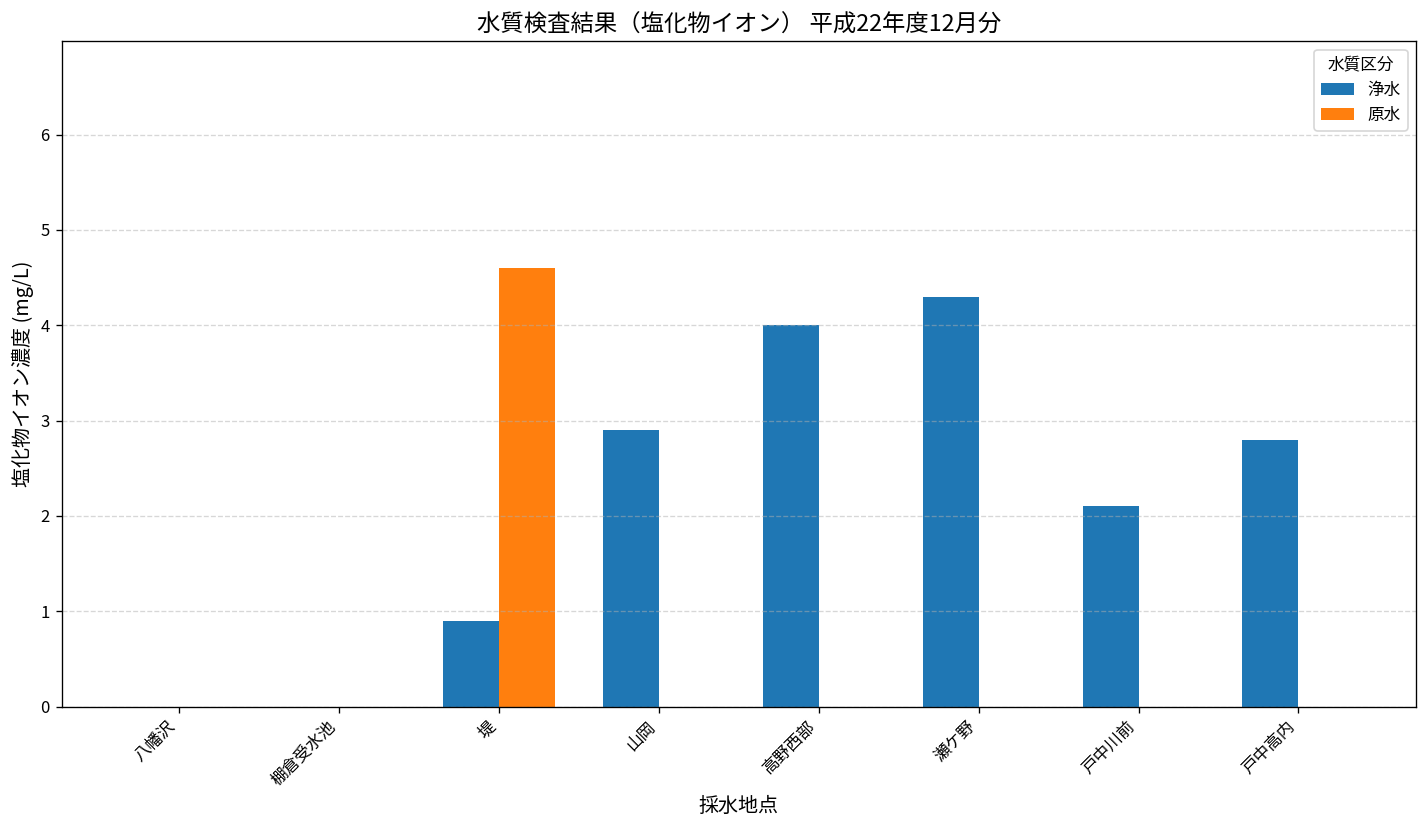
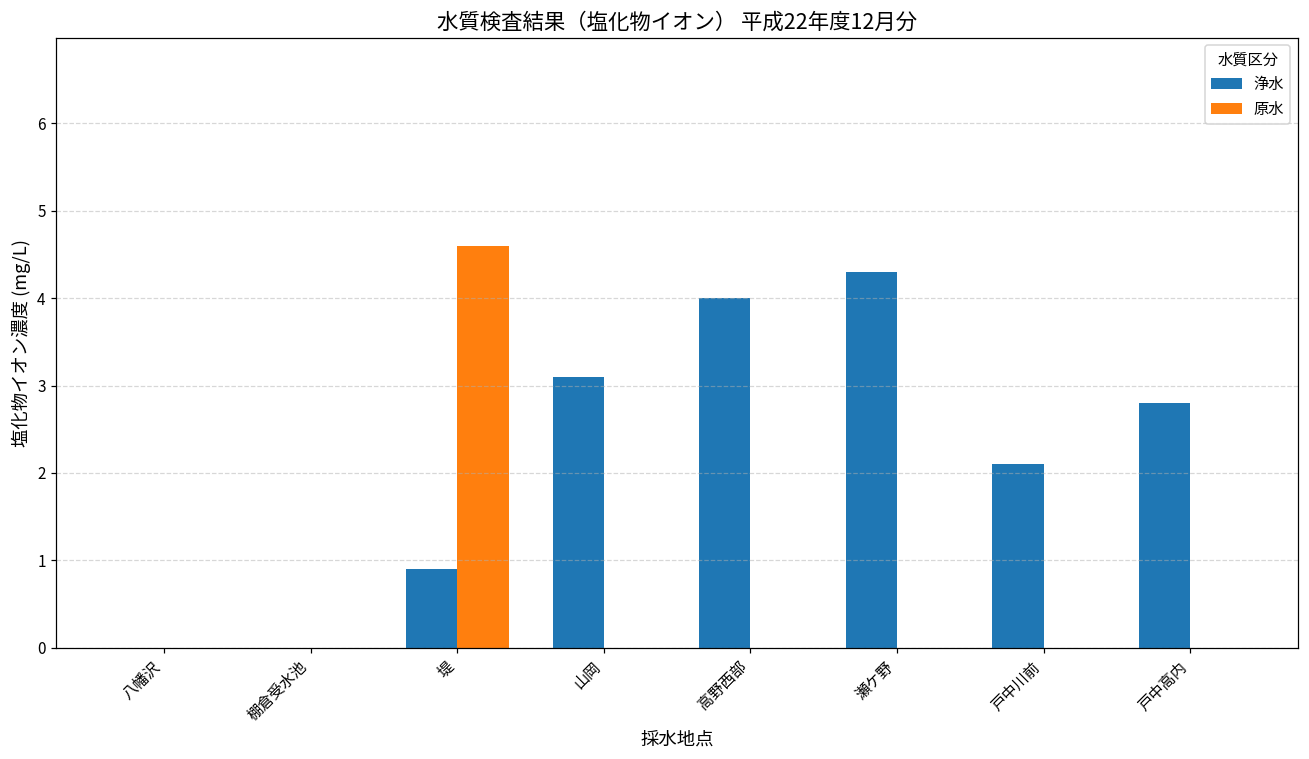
  {
    "浄水": {
      "八幡沢": 0.0,
      "棚倉受水池": 0.0,
      "堤": 0.9,
-     "山岡": 2.9,
+     "山岡": 3.1,
      "高野西部": 4.0,
      "瀬ケ野": 4.3,
      "戸中川前": 2.1,
      "戸中高内": 2.8
    },
    "原水": {
      "八幡沢": 0.0,
      "棚倉受水池": 0.0,
      "堤": 4.6,
      "山岡": 0.0,
      "高野西部": 0.0,
      "瀬ケ野": 0.0,
      "戸中川前": 0.0,
      "戸中高内": 0.0
    }
  }
